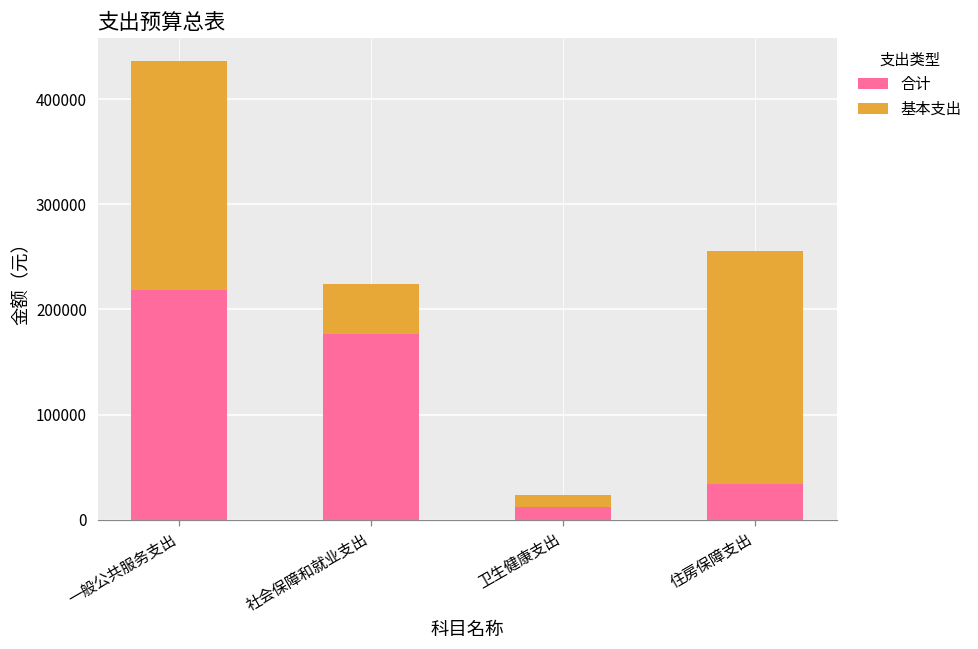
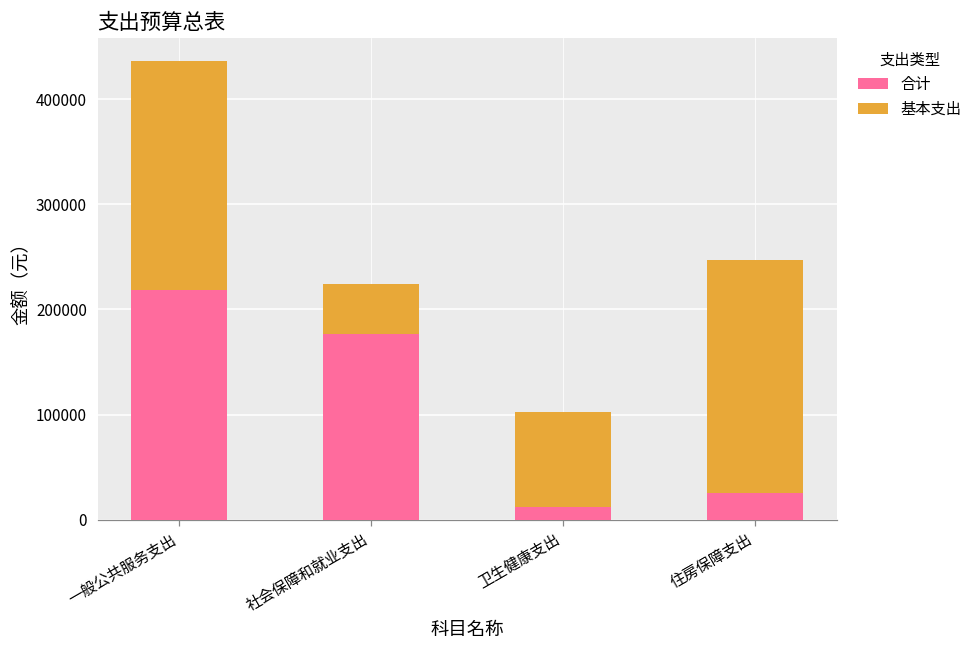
  {
    "合计": {
      "一般公共服务支出": 220000,
      "社会保障和就业支出": 180000,
      "卫生健康支出": 10000,
-     "住房保障支出": 34000
+     "住房保障支出": 25000
    },
    "基本支出": {
      "一般公共服务支出": 220000,
      "社会保障和就业支出": 50000,
-     "卫生健康支出": 10000,
+     "卫生健康支出": 90000,
      "住房保障支出": 220000
    }
  }
